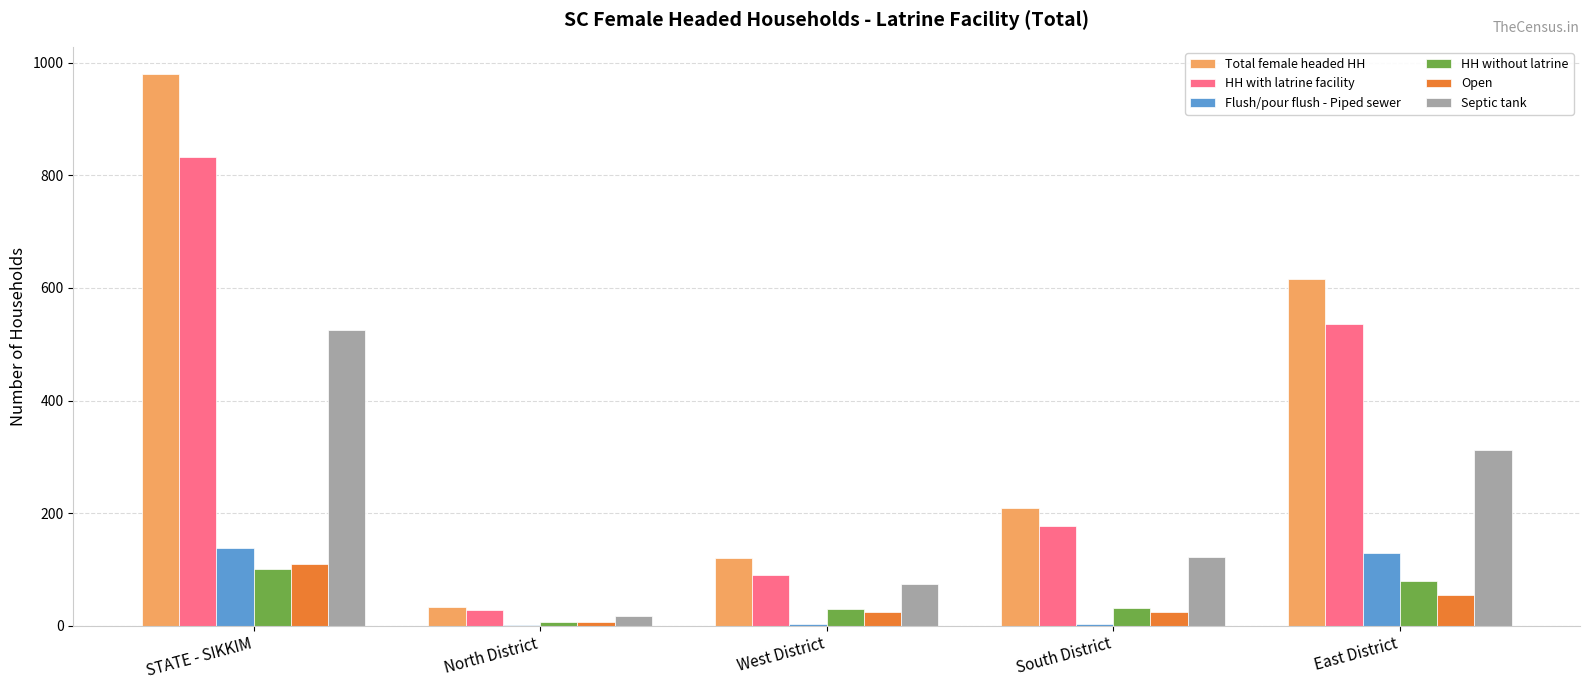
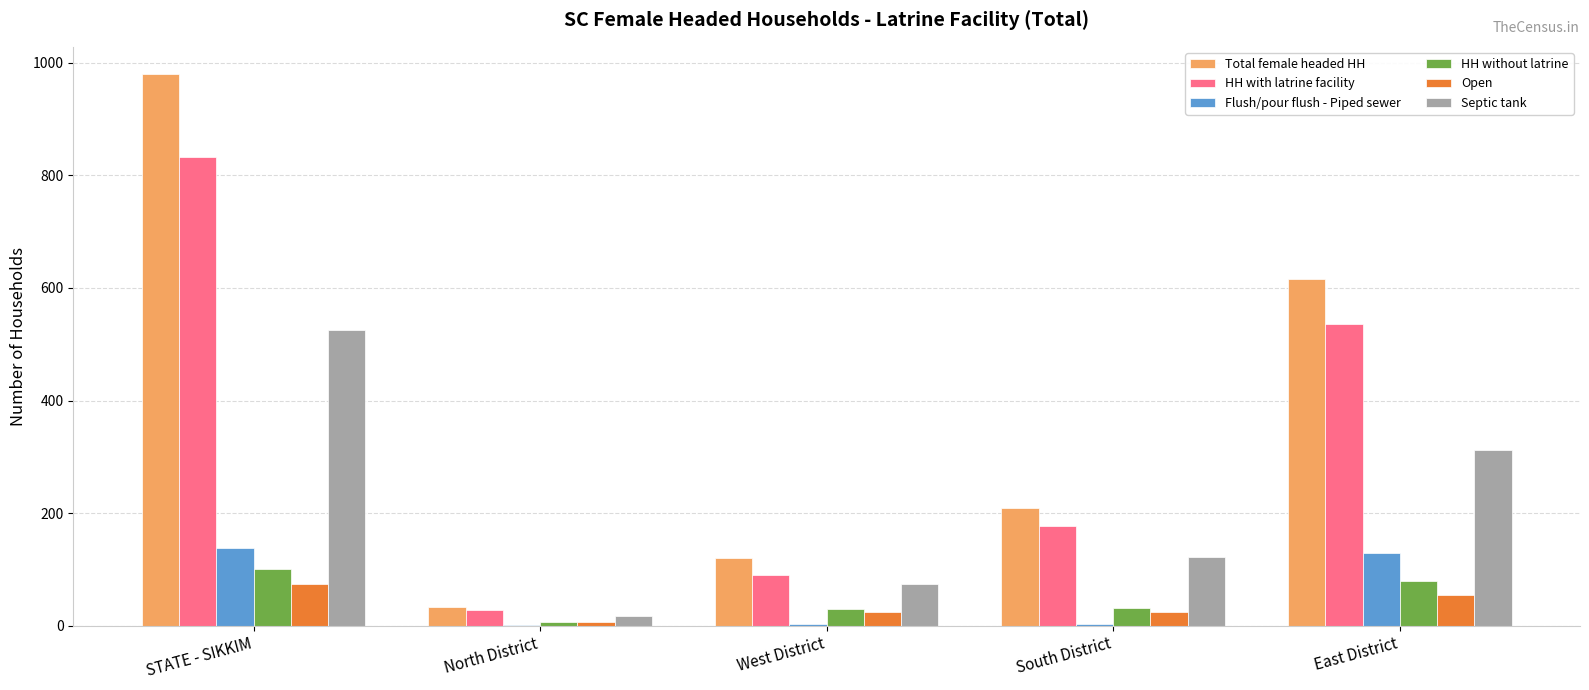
  {
    "Total female headed HH": {
      "STATE - SIKKIM": 980,
      "North District": 30,
      "West District": 120,
      "South District": 210,
      "East District": 620
    },
    "HH with latrine facility": {
      "STATE - SIKKIM": 830,
      "North District": 30,
      "West District": 90,
      "South District": 180,
      "East District": 540
    },
    "Flush/pour flush - Piped sewer": {
      "STATE - SIKKIM": 140,
      "East District": 130
    },
    "HH without latrine": {
      "STATE - SIKKIM": 100,
      "North District": 10,
      "West District": 30,
      "South District": 30,
      "East District": 80
    },
    "Open": {
-     "STATE - SIKKIM": 110,
+     "STATE - SIKKIM": 80,
      "North District": 10,
      "West District": 20,
      "South District": 30,
      "East District": 50
    },
    "Septic tank": {
      "STATE - SIKKIM": 530,
      "North District": 20,
      "West District": 70,
      "South District": 120,
      "East District": 310
    }
  }
